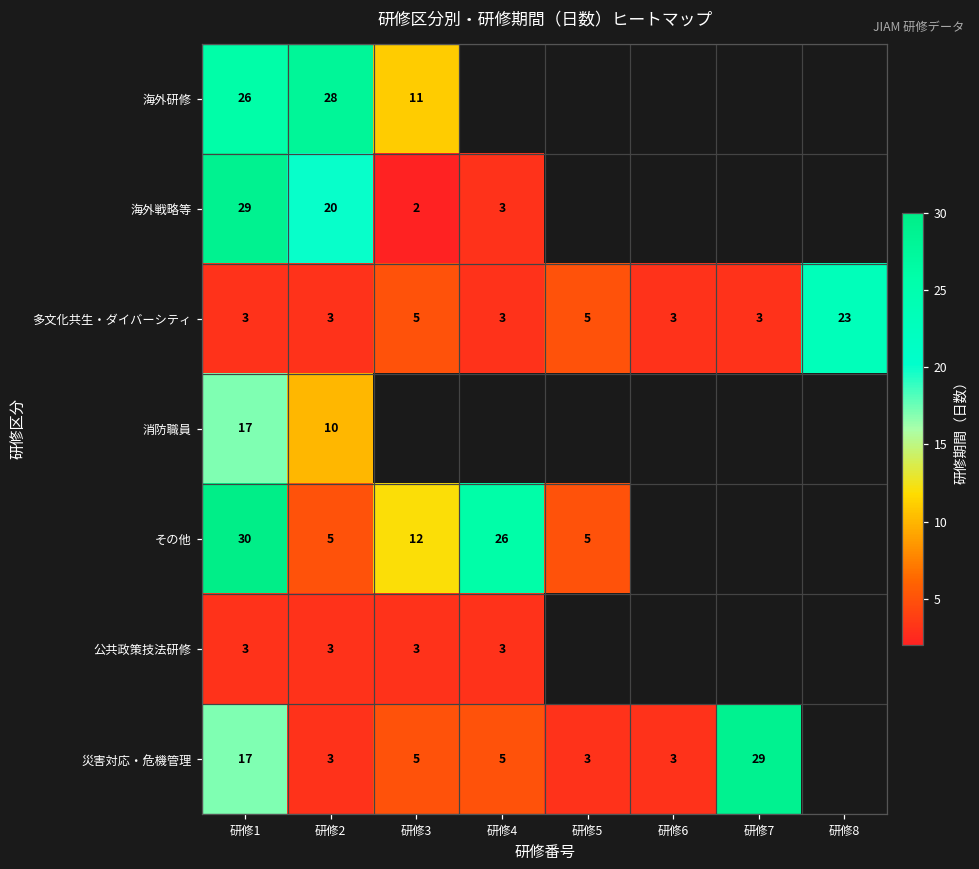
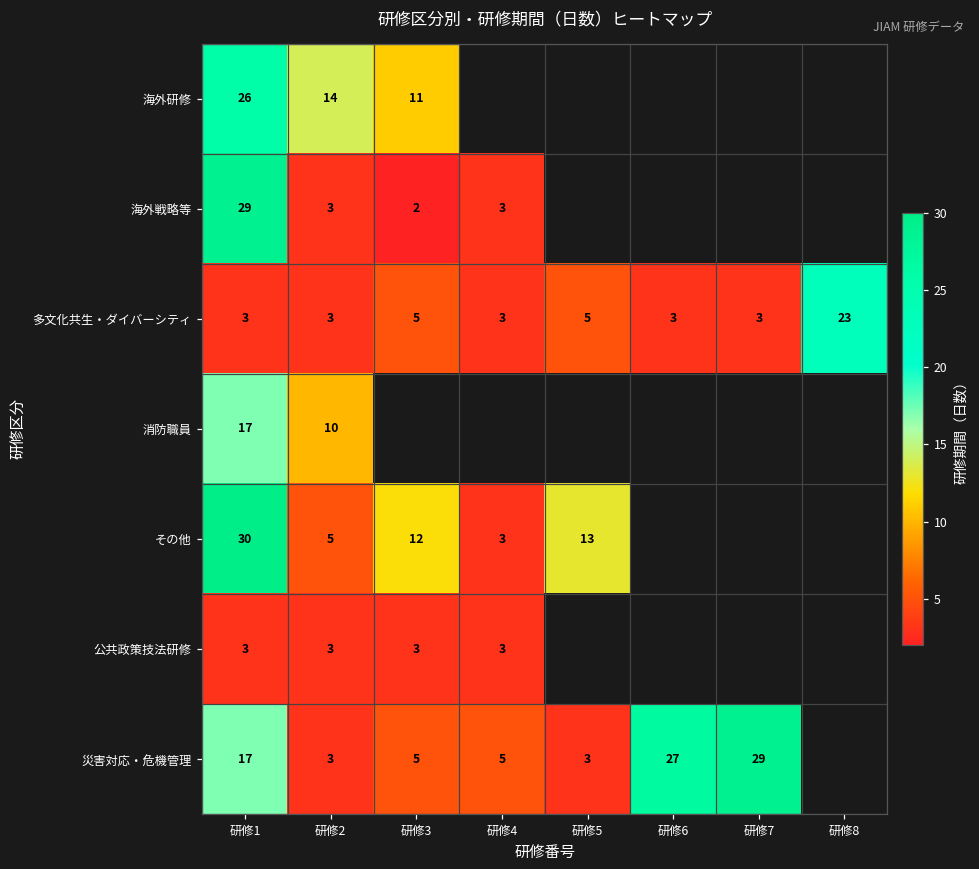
  {
    "海外研修": {
      "研修1": 26,
-     "研修2": 28,
+     "研修2": 14,
      "研修3": 11
    },
    "海外戦略等": {
      "研修1": 29,
-     "研修2": 20,
+     "研修2": 3,
      "研修3": 2,
      "研修4": 3
    },
    "多文化共生・ダイバーシティ": {
      "研修1": 3,
      "研修2": 3,
      "研修3": 5,
      "研修4": 3,
      "研修5": 5,
      "研修6": 3,
      "研修7": 3,
      "研修8": 23
    },
    "消防職員": {
      "研修1": 17,
      "研修2": 10
    },
    "その他": {
      "研修1": 30,
      "研修2": 5,
      "研修3": 12,
-     "研修4": 26,
-     "研修5": 5
+     "研修4": 3,
+     "研修5": 13
    },
    "公共政策技法研修": {
      "研修1": 3,
      "研修2": 3,
      "研修3": 3,
      "研修4": 3
    },
    "災害対応・危機管理": {
      "研修1": 17,
      "研修2": 3,
      "研修3": 5,
      "研修4": 5,
      "研修5": 3,
-     "研修6": 3,
+     "研修6": 27,
      "研修7": 29
    }
  }
